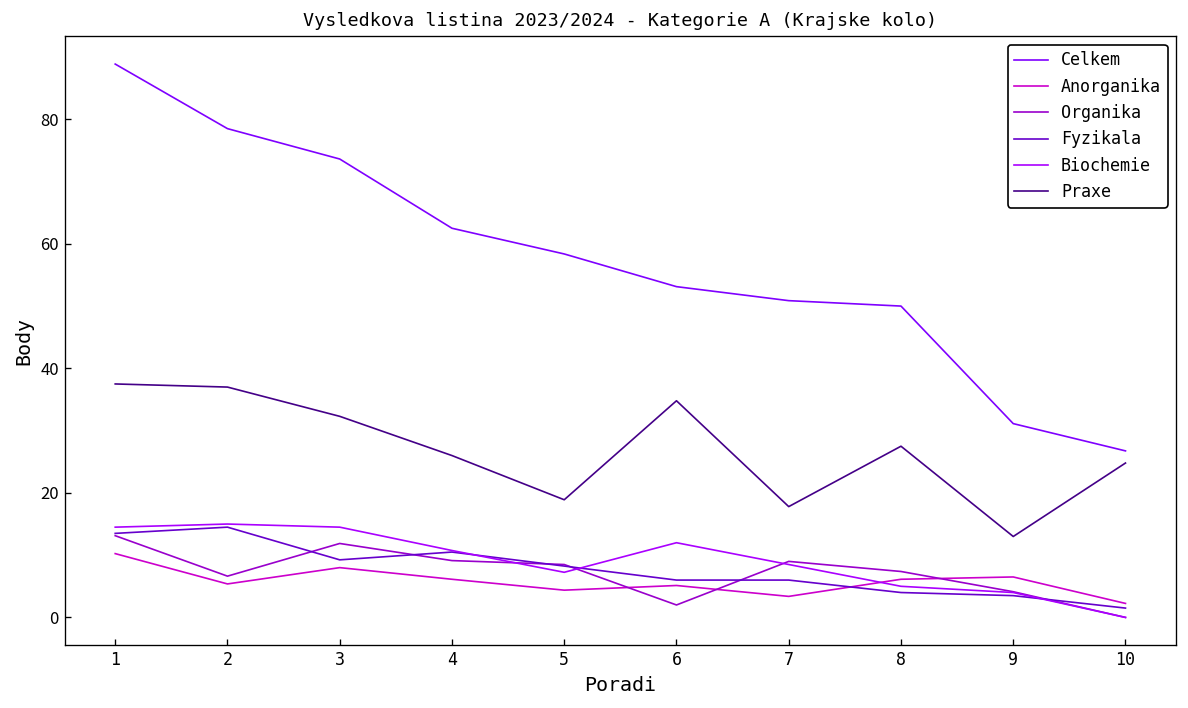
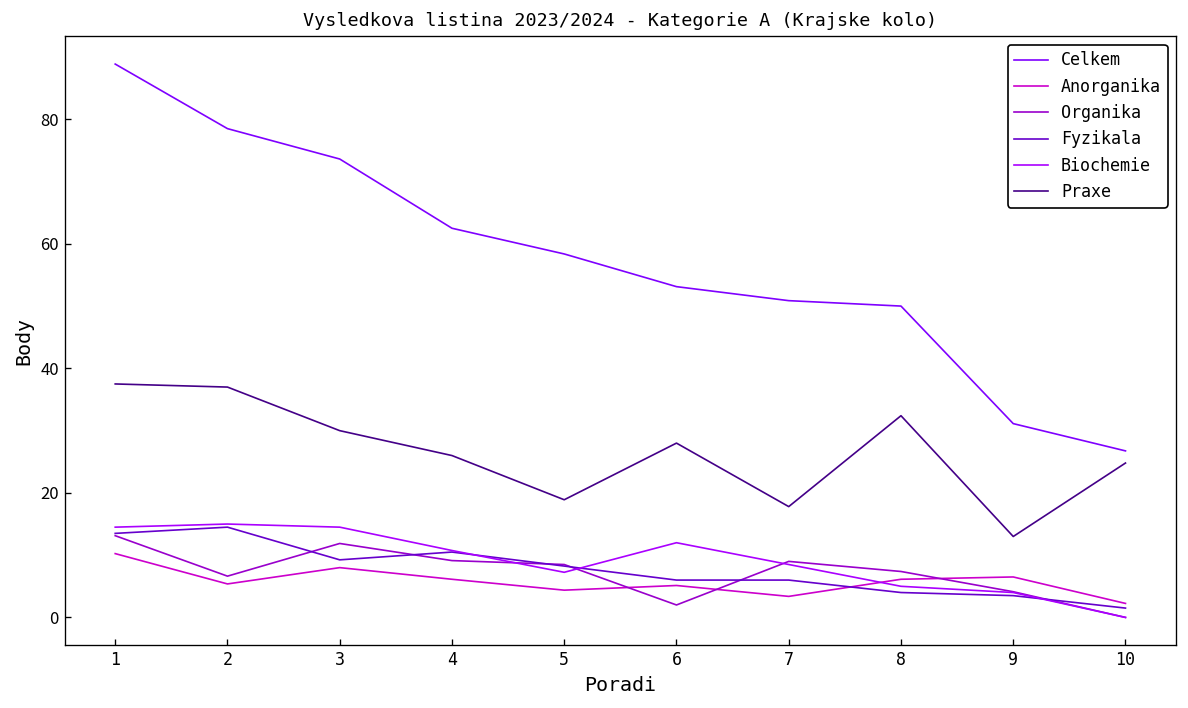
  {
    "Praxe": {
      "1": 38,
      "2": 37,
-     "3": 32,
+     "3": 30,
      "4": 26,
      "5": 19,
-     "6": 35,
+     "6": 28,
      "7": 18,
-     "8": 28,
+     "8": 32,
      "9": 13,
      "10": 25
    }
  }
